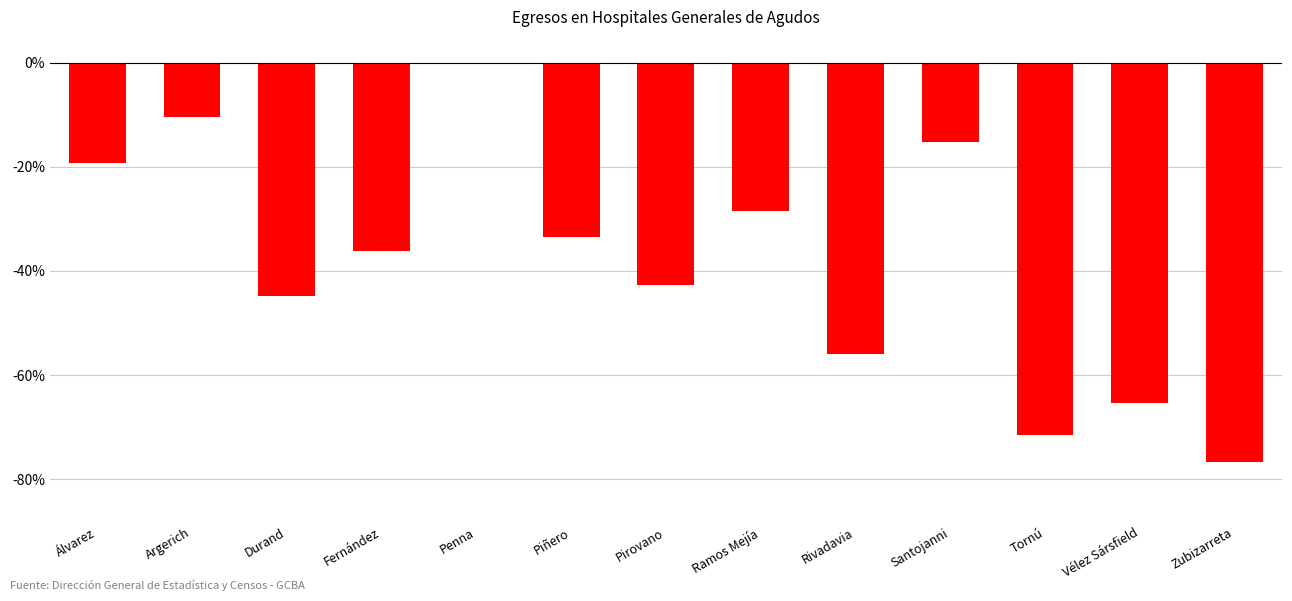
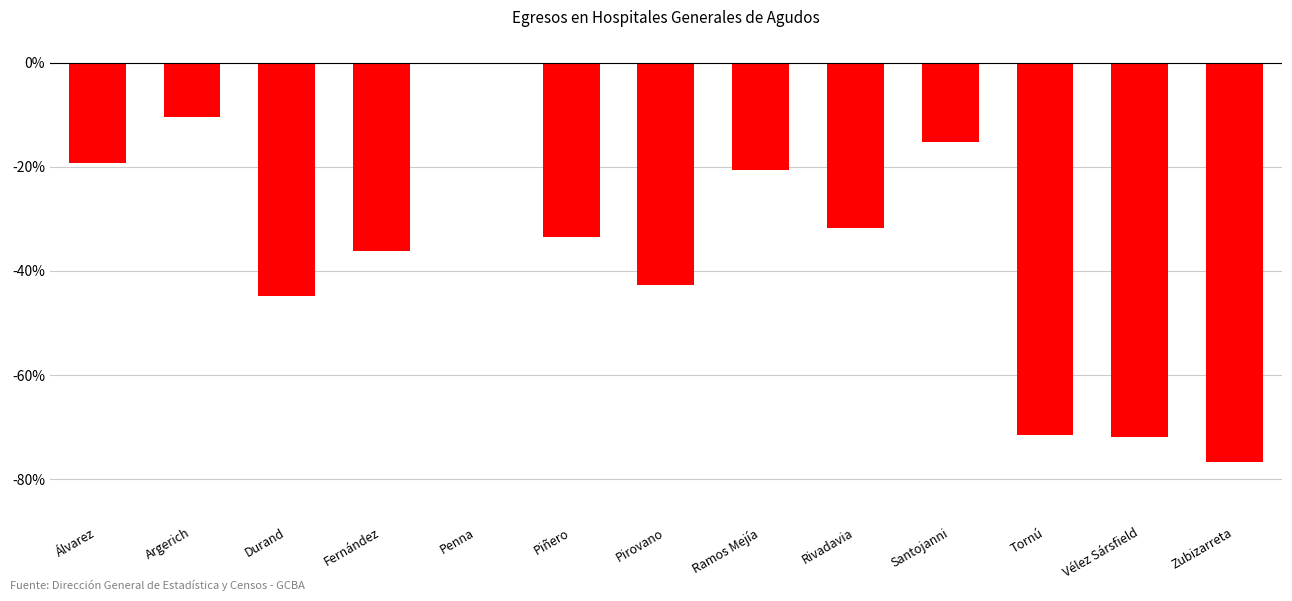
  {
    "Álvarez": "-19%",
    "Argerich": "-10%",
    "Durand": "-45%",
    "Fernández": "-36%",
    "Penna": "0%",
    "Piñero": "-33%",
    "Pirovano": "-43%",
-   "Ramos Mejía": "-28%",
-   "Rivadavia": "-56%",
+   "Ramos Mejía": "-21%",
+   "Rivadavia": "-32%",
    "Santojanni": "-15%",
    "Tornú": "-71%",
-   "Vélez Sársfield": "-65%",
+   "Vélez Sársfield": "-72%",
    "Zubizarreta": "-77%"
  }
